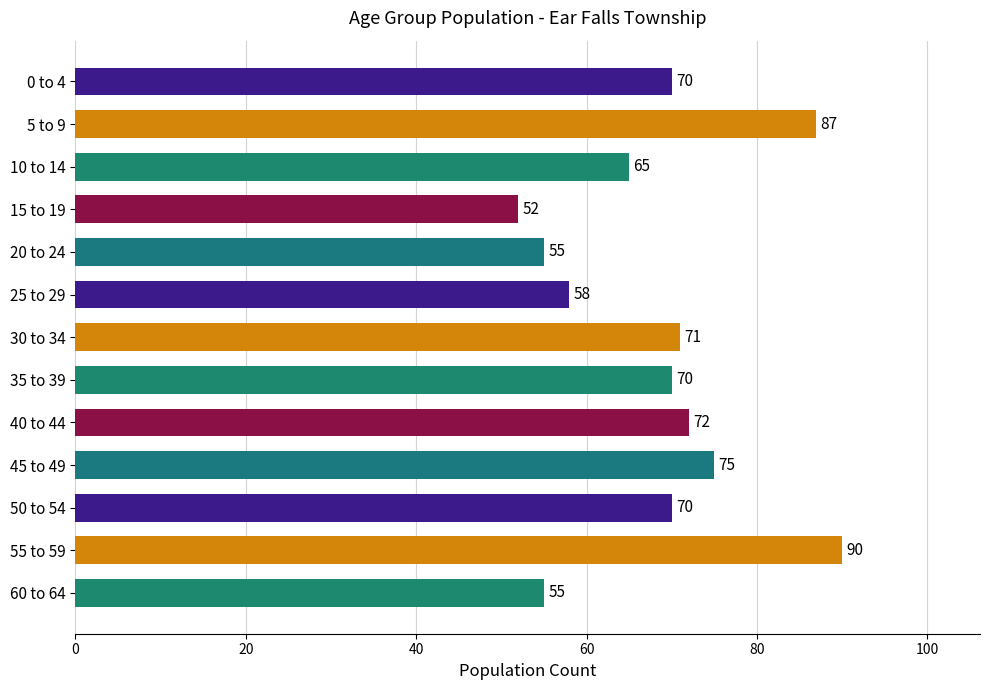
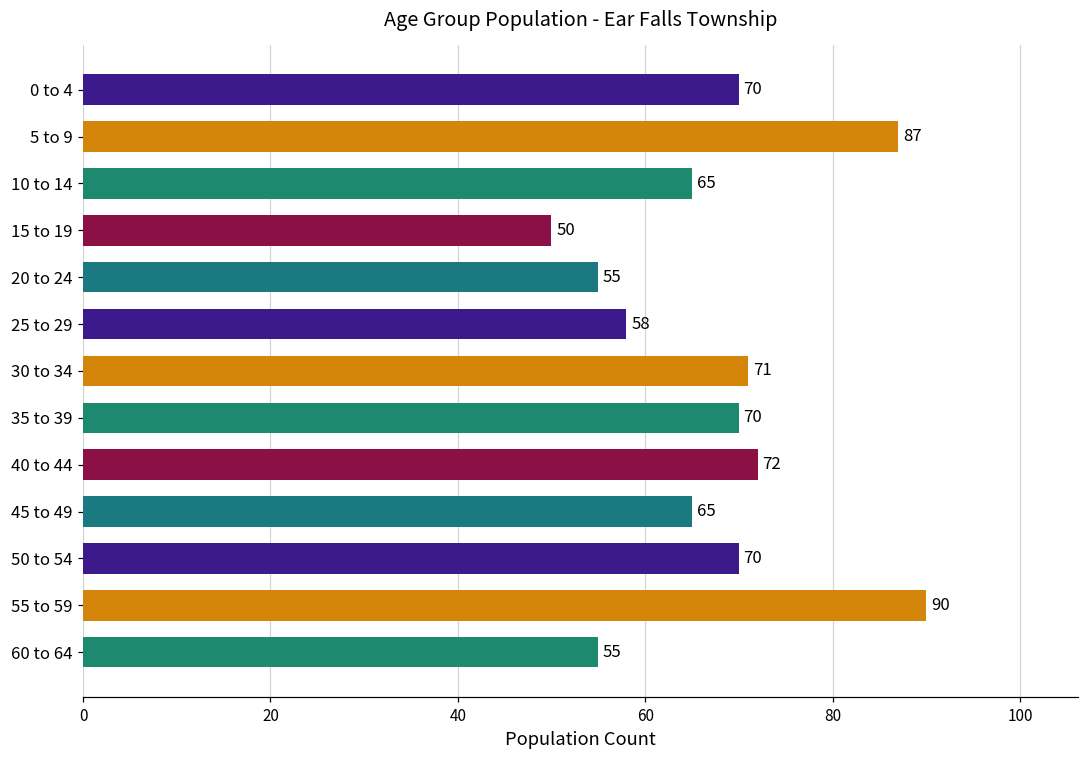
  {
    "0 to 4": 70,
    "5 to 9": 87,
    "10 to 14": 65,
-   "15 to 19": 52,
+   "15 to 19": 50,
    "20 to 24": 55,
    "25 to 29": 58,
    "30 to 34": 71,
    "35 to 39": 70,
    "40 to 44": 72,
-   "45 to 49": 75,
+   "45 to 49": 65,
    "50 to 54": 70,
    "55 to 59": 90,
    "60 to 64": 55
  }
